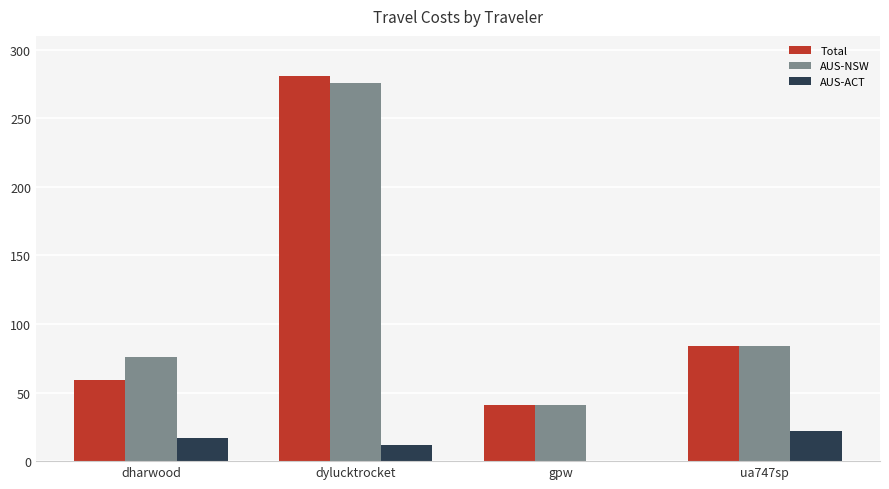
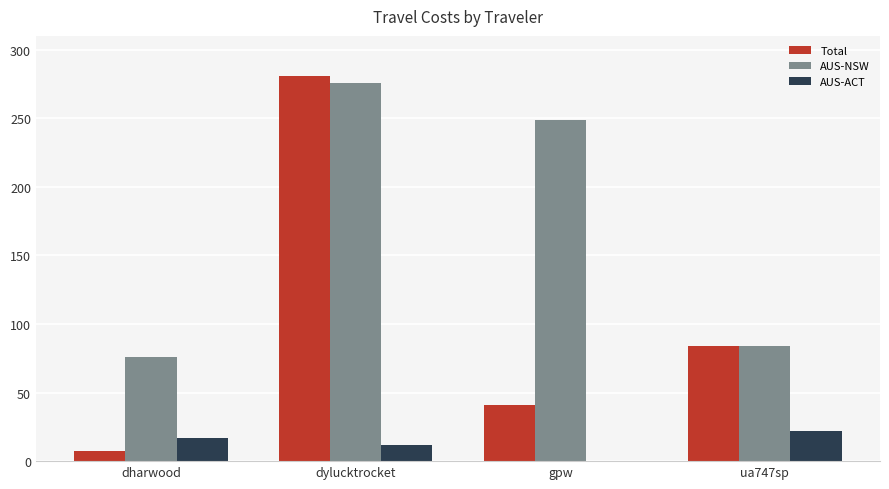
  {
    "Total": {
-     "dharwood": 59,
+     "dharwood": 7,
      "dylucktrocket": 281,
      "gpw": 41,
      "ua747sp": 84
    },
    "AUS-NSW": {
      "dharwood": 76,
      "dylucktrocket": 276,
-     "gpw": 41,
+     "gpw": 249,
      "ua747sp": 84
    },
    "AUS-ACT": {
      "dharwood": 17,
      "dylucktrocket": 12,
      "gpw": 0,
      "ua747sp": 22
    }
  }
